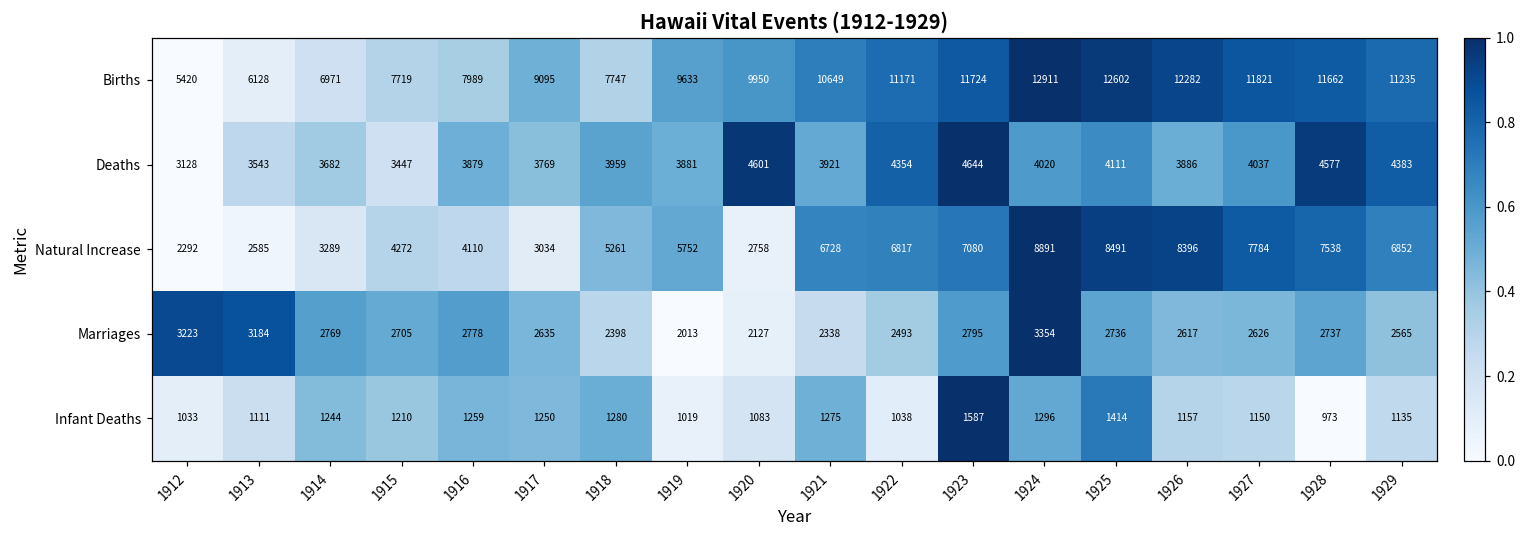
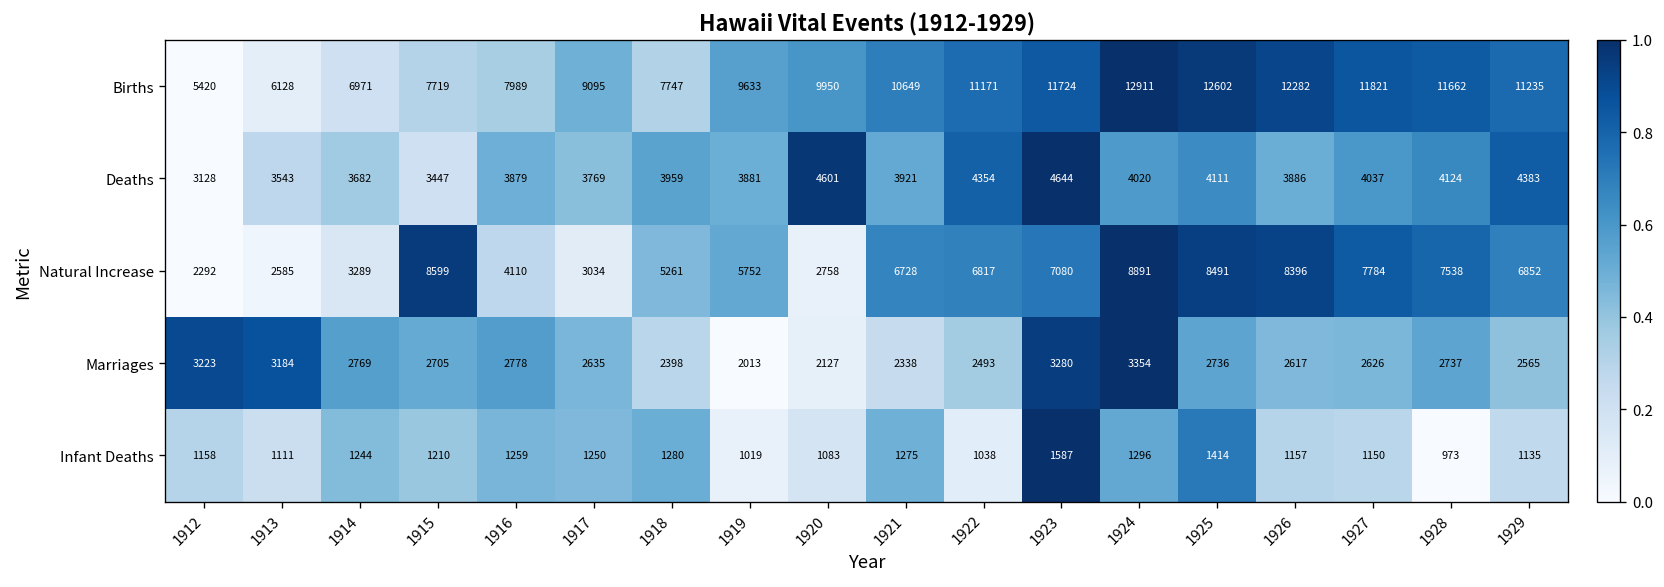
  {
    "Births": {
      "1912": 5420,
      "1913": 6128,
      "1914": 6971,
      "1915": 7719,
      "1916": 7989,
      "1917": 9095,
      "1918": 7747,
      "1919": 9633,
      "1920": 9950,
      "1921": 10649,
      "1922": 11171,
      "1923": 11724,
      "1924": 12911,
      "1925": 12602,
      "1926": 12282,
      "1927": 11821,
      "1928": 11662,
      "1929": 11235
    },
    "Deaths": {
      "1912": 3128,
      "1913": 3543,
      "1914": 3682,
      "1915": 3447,
      "1916": 3879,
      "1917": 3769,
      "1918": 3959,
      "1919": 3881,
      "1920": 4601,
      "1921": 3921,
      "1922": 4354,
      "1923": 4644,
      "1924": 4020,
      "1925": 4111,
      "1926": 3886,
      "1927": 4037,
-     "1928": 4577,
+     "1928": 4124,
      "1929": 4383
    },
    "Natural Increase": {
      "1912": 2292,
      "1913": 2585,
      "1914": 3289,
-     "1915": 4272,
+     "1915": 8599,
      "1916": 4110,
      "1917": 3034,
      "1918": 5261,
      "1919": 5752,
      "1920": 2758,
      "1921": 6728,
      "1922": 6817,
      "1923": 7080,
      "1924": 8891,
      "1925": 8491,
      "1926": 8396,
      "1927": 7784,
      "1928": 7538,
      "1929": 6852
    },
    "Marriages": {
      "1912": 3223,
      "1913": 3184,
      "1914": 2769,
      "1915": 2705,
      "1916": 2778,
      "1917": 2635,
      "1918": 2398,
      "1919": 2013,
      "1920": 2127,
      "1921": 2338,
      "1922": 2493,
-     "1923": 2795,
+     "1923": 3280,
      "1924": 3354,
      "1925": 2736,
      "1926": 2617,
      "1927": 2626,
      "1928": 2737,
      "1929": 2565
    },
    "Infant Deaths": {
-     "1912": 1033,
+     "1912": 1158,
      "1913": 1111,
      "1914": 1244,
      "1915": 1210,
      "1916": 1259,
      "1917": 1250,
      "1918": 1280,
      "1919": 1019,
      "1920": 1083,
      "1921": 1275,
      "1922": 1038,
      "1923": 1587,
      "1924": 1296,
      "1925": 1414,
      "1926": 1157,
      "1927": 1150,
      "1928": 973,
      "1929": 1135
    }
  }
